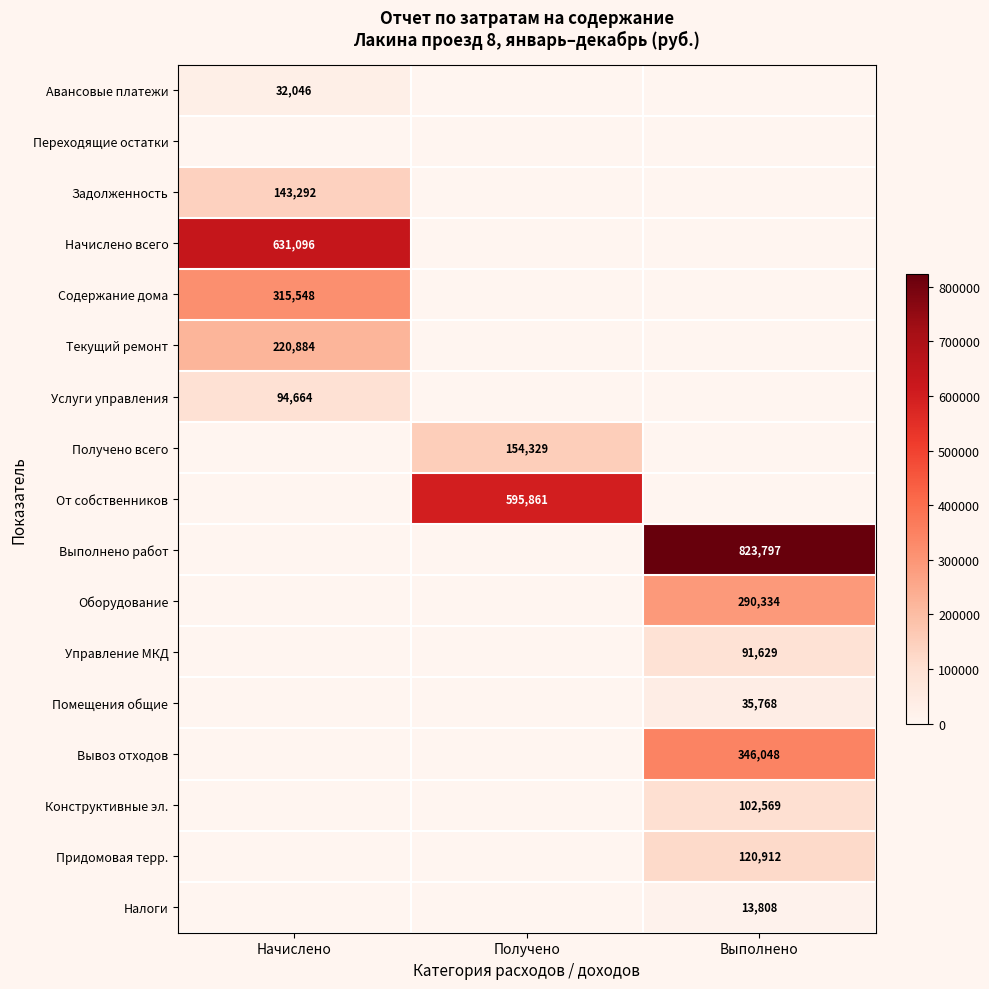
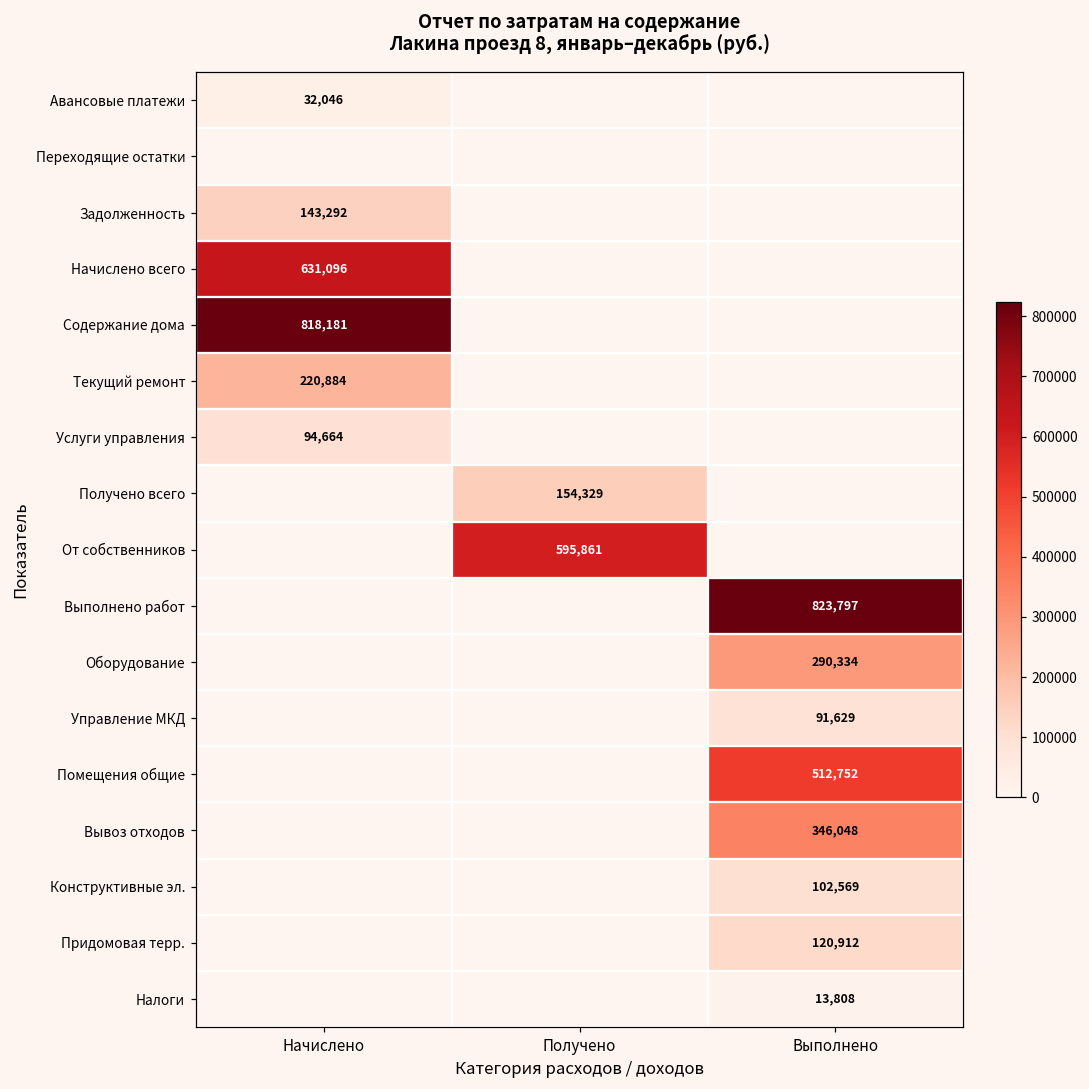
  {
    "Авансовые платежи": {
      "Начислено": "32,046"
    },
    "Задолженность": {
      "Начислено": "143,292"
    },
    "Начислено всего": {
      "Начислено": "631,096"
    },
    "Содержание дома": {
-     "Начислено": "315,548"
+     "Начислено": "818,181"
    },
    "Текущий ремонт": {
      "Начислено": "220,884"
    },
    "Услуги управления": {
      "Начислено": "94,664"
    },
    "Получено всего": {
      "Получено": "154,329"
    },
    "От собственников": {
      "Получено": "595,861"
    },
    "Выполнено работ": {
      "Выполнено": "823,797"
    },
    "Оборудование": {
      "Выполнено": "290,334"
    },
    "Управление МКД": {
      "Выполнено": "91,629"
    },
    "Помещения общие": {
-     "Выполнено": "35,768"
+     "Выполнено": "512,752"
    },
    "Вывоз отходов": {
      "Выполнено": "346,048"
    },
    "Конструктивные эл.": {
      "Выполнено": "102,569"
    },
    "Придомовая терр.": {
      "Выполнено": "120,912"
    },
    "Налоги": {
      "Выполнено": "13,808"
    }
  }
